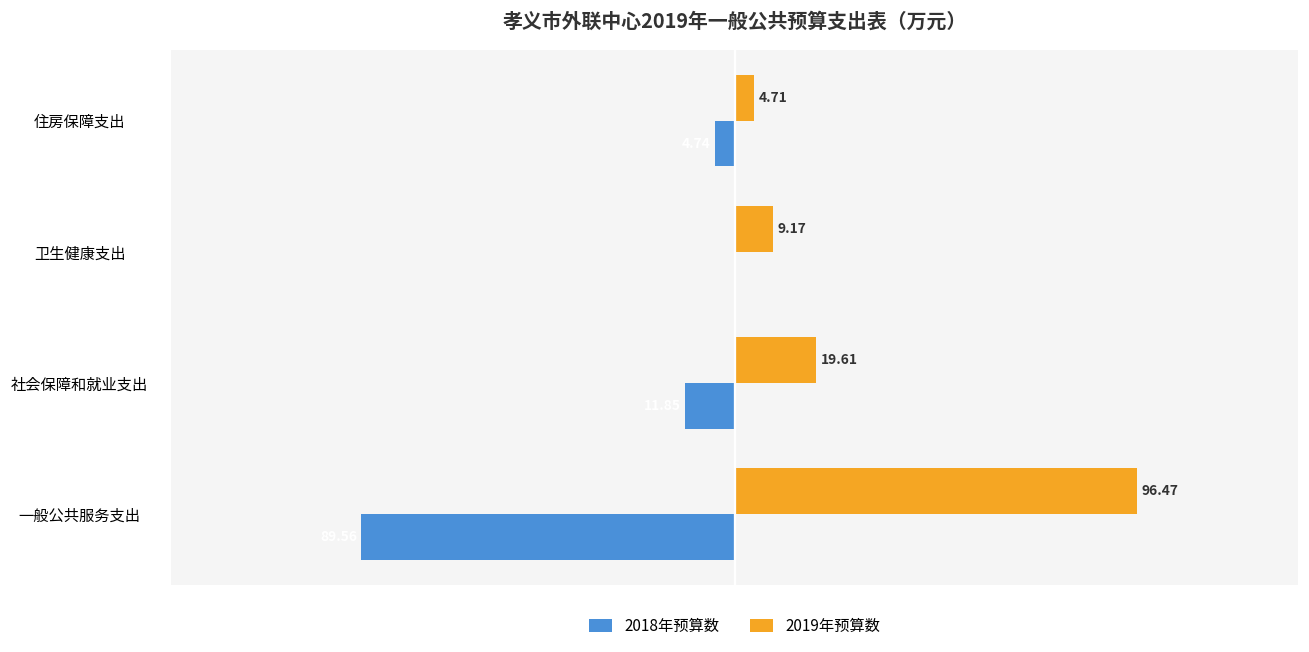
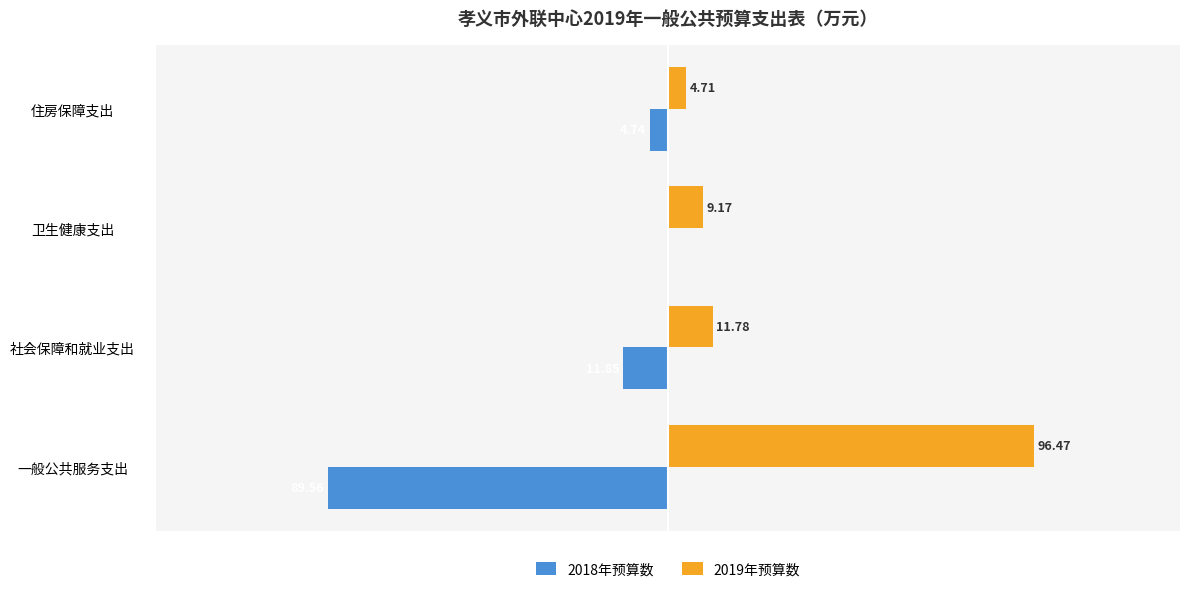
  {
    "2019年预算数": {
      "住房保障支出": 4.71,
      "卫生健康支出": 9.17,
-     "社会保障和就业支出": 19.61,
+     "社会保障和就业支出": 11.78,
      "一般公共服务支出": 96.47
    }
  }
